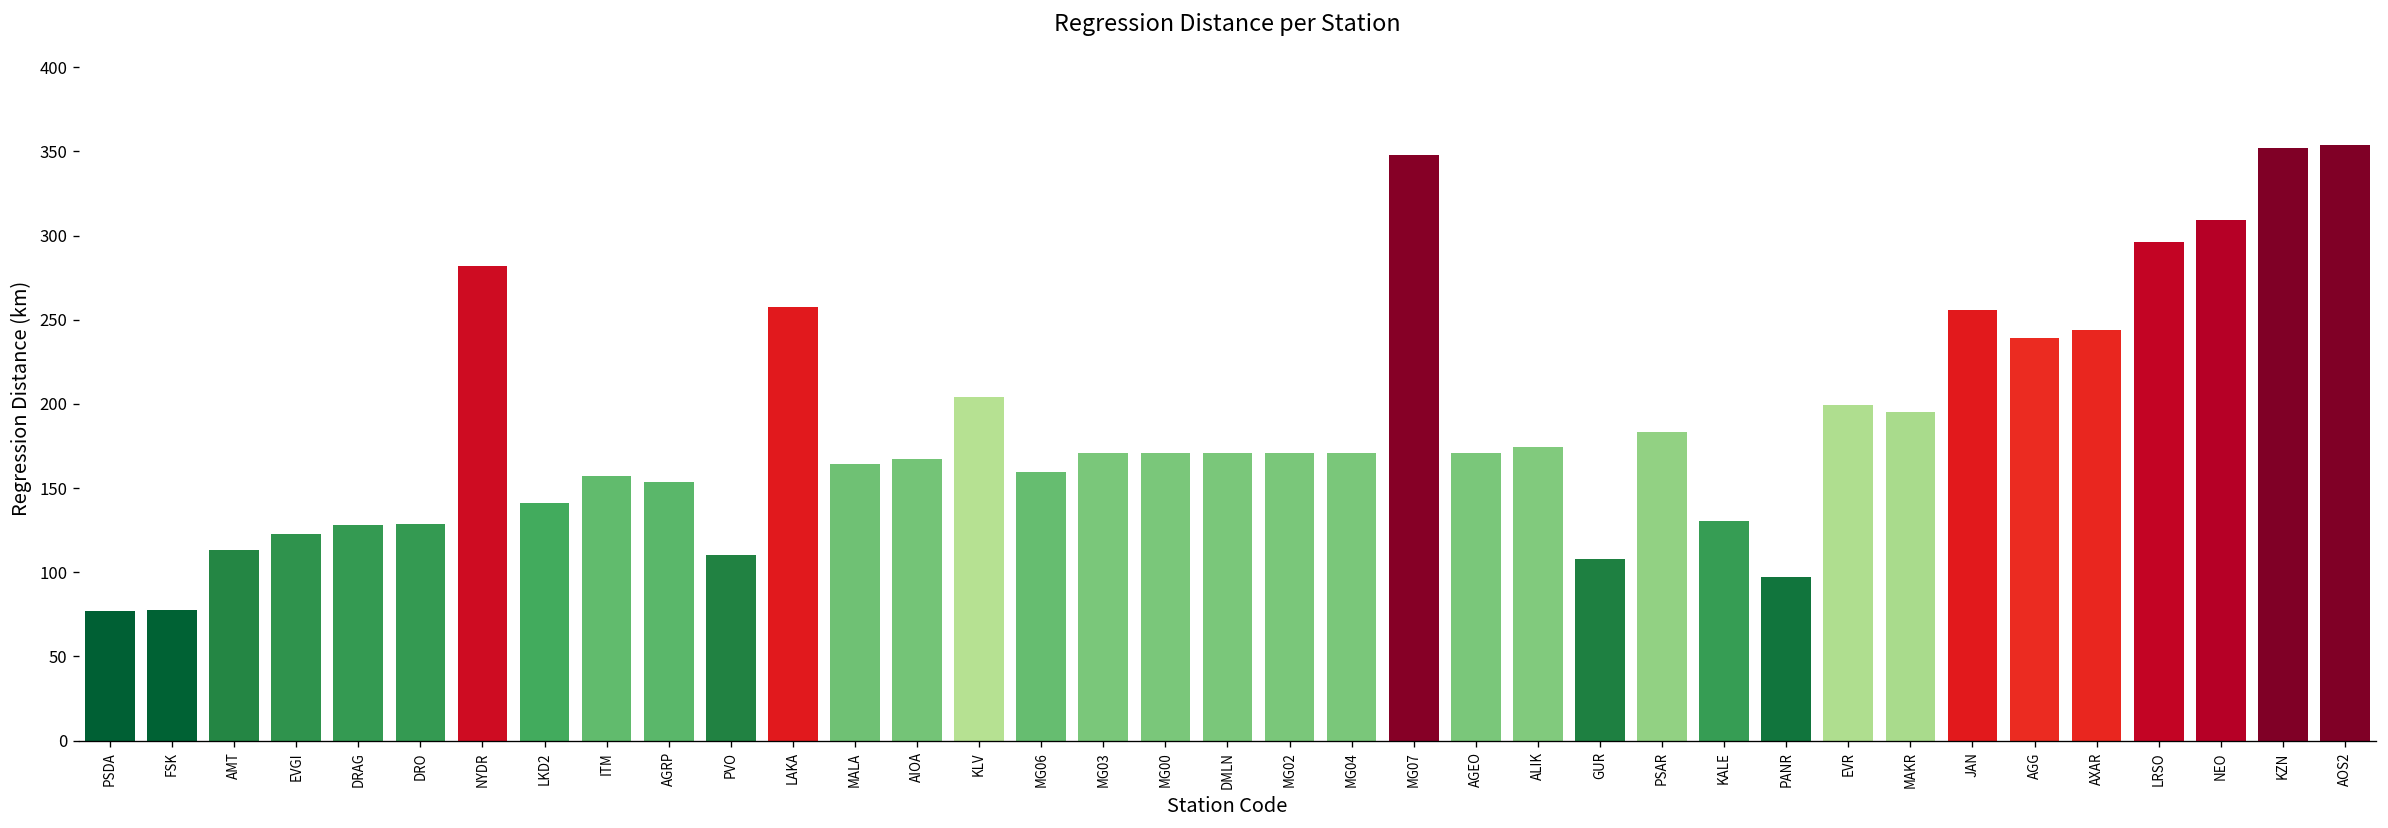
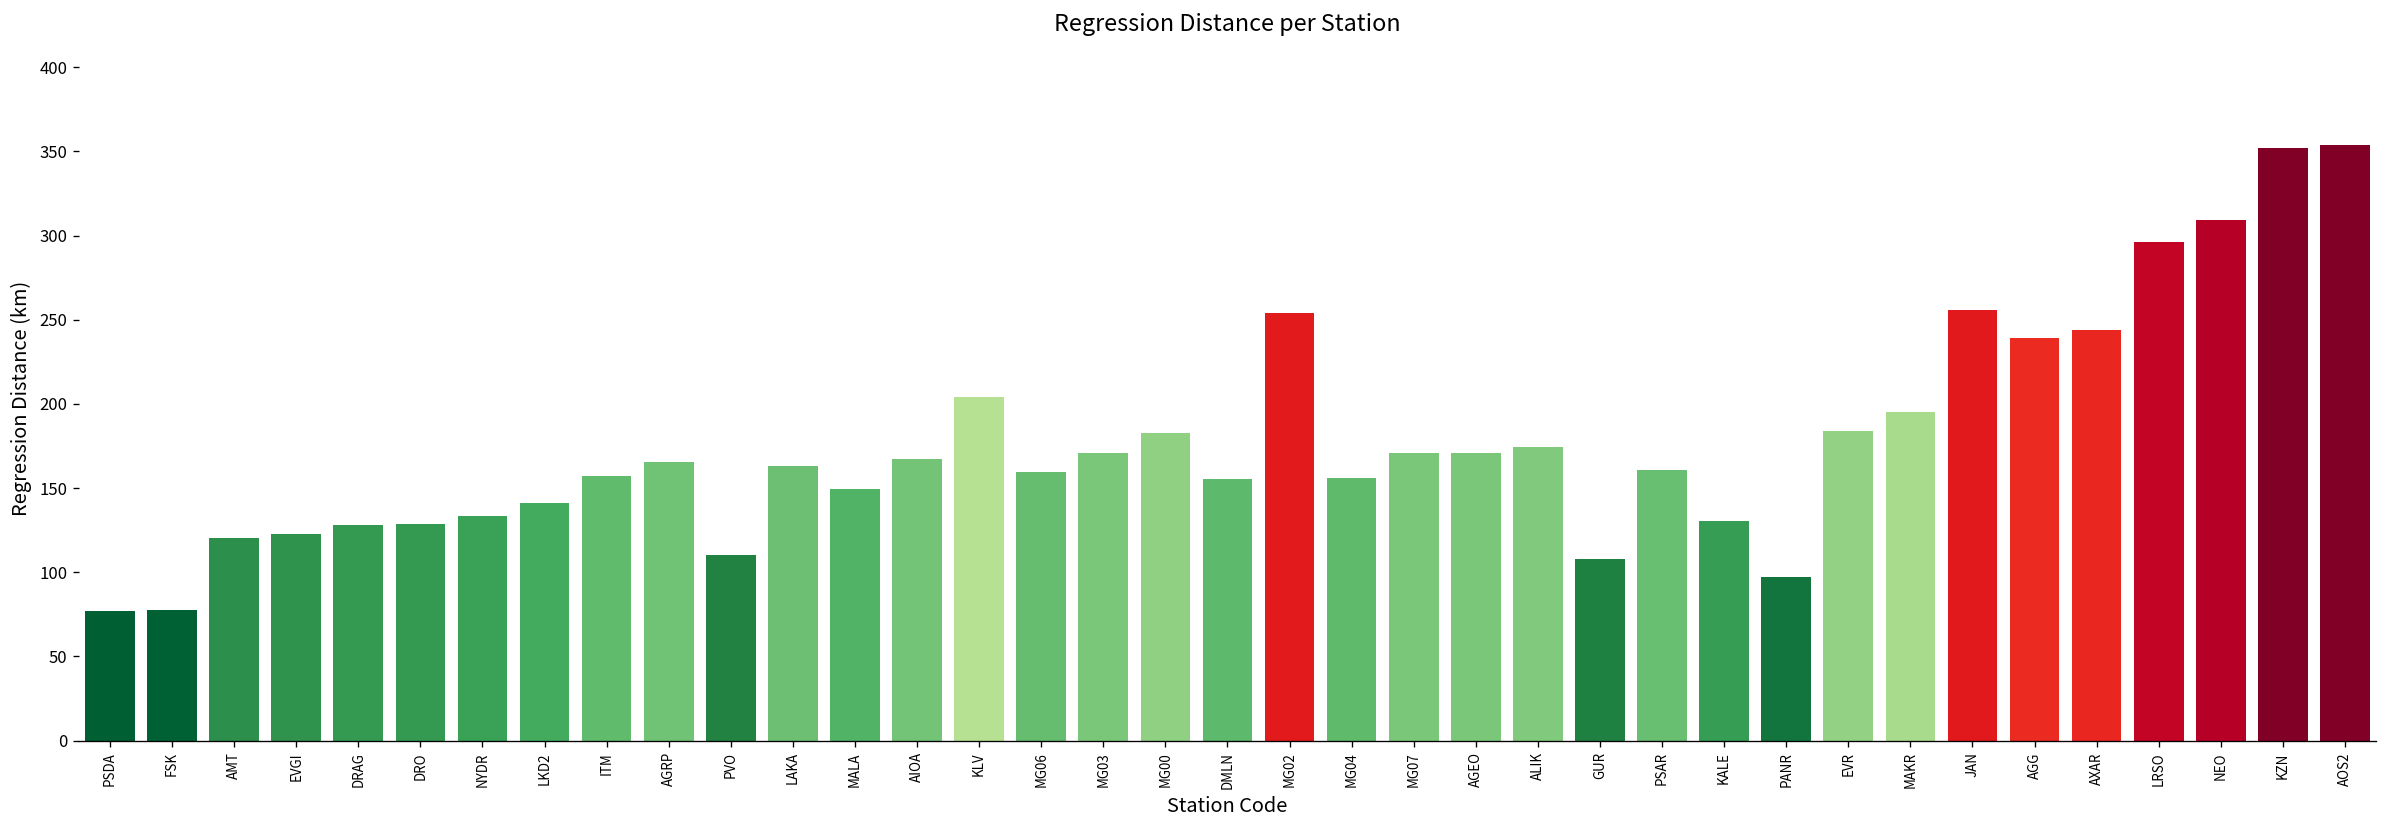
  {
    "PSDA": 77,
    "FSK": 78,
-   "AMT": 113,
+   "AMT": 121,
    "EVGI": 123,
    "DRAG": 128,
    "DRO": 129,
-   "NYDR": 282,
+   "NYDR": 134,
    "LKD2": 141,
    "ITM": 157,
-   "AGRP": 154,
+   "AGRP": 165,
    "PVO": 110,
-   "LAKA": 258,
-   "MALA": 164,
+   "LAKA": 163,
+   "MALA": 149,
    "AIOA": 167,
    "KLV": 204,
    "MG06": 160,
    "MG03": 171,
-   "MG00": 171,
-   "DMLN": 171,
-   "MG02": 171,
-   "MG04": 171,
-   "MG07": 348,
+   "MG00": 183,
+   "DMLN": 156,
+   "MG02": 254,
+   "MG04": 156,
+   "MG07": 171,
    "AGEO": 171,
    "ALIK": 174,
    "GUR": 108,
-   "PSAR": 183,
+   "PSAR": 161,
    "KALE": 130,
    "PANR": 97,
-   "EVR": 199,
+   "EVR": 184,
    "MAKR": 195,
    "JAN": 256,
    "AGG": 239,
    "AXAR": 244,
    "LRSO": 296,
    "NEO": 309,
    "KZN": 352,
    "AOS2": 354
  }
